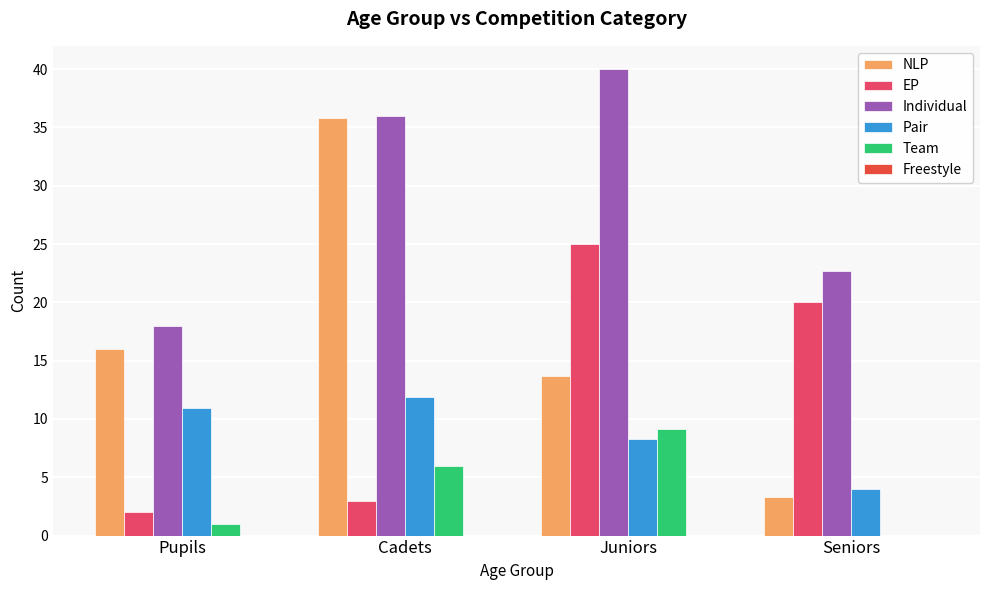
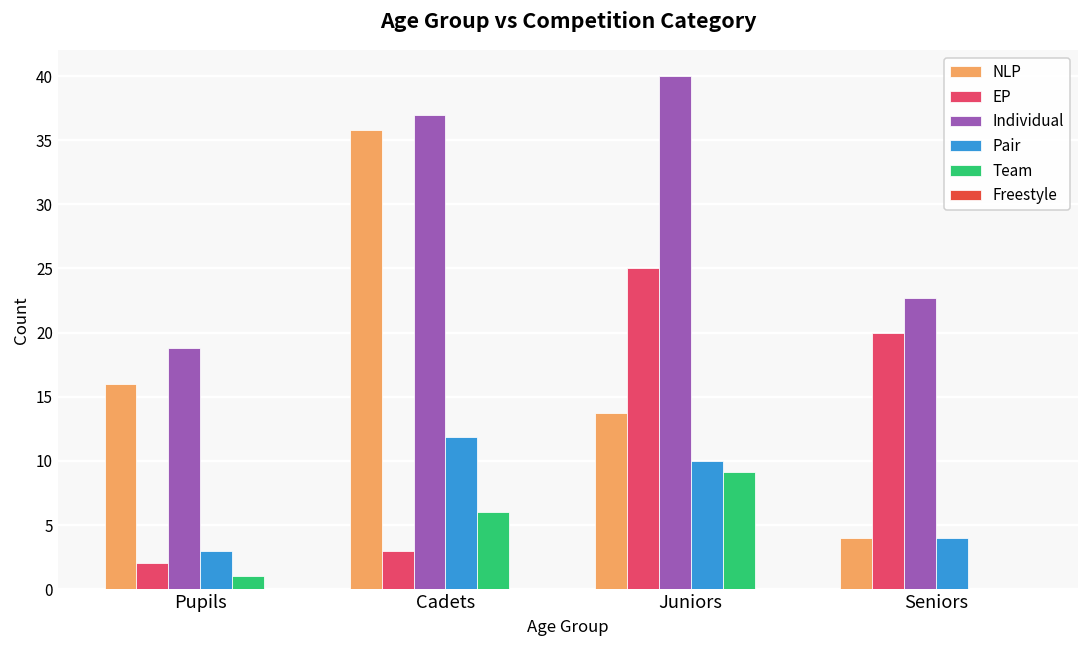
  {
    "NLP": {
      "Pupils": 16.0,
      "Cadets": 35.8,
      "Juniors": 13.7,
-     "Seniors": 3.3
+     "Seniors": 4.0
    },
    "Individual": {
-     "Pupils": 18.0,
-     "Cadets": 36,
+     "Pupils": 18.8,
+     "Cadets": 37,
      "Juniors": 40.0,
      "Seniors": 22.7
    },
    "Pair": {
-     "Pupils": 10.9,
+     "Pupils": 3.0,
      "Cadets": 11.9,
-     "Juniors": 8.3,
+     "Juniors": 10.0,
      "Seniors": 4.0
    },
    "Team": {
      "Pupils": 1.0,
      "Cadets": 6.0,
      "Juniors": 9.1,
      "Seniors": 0.0
    }
  }
